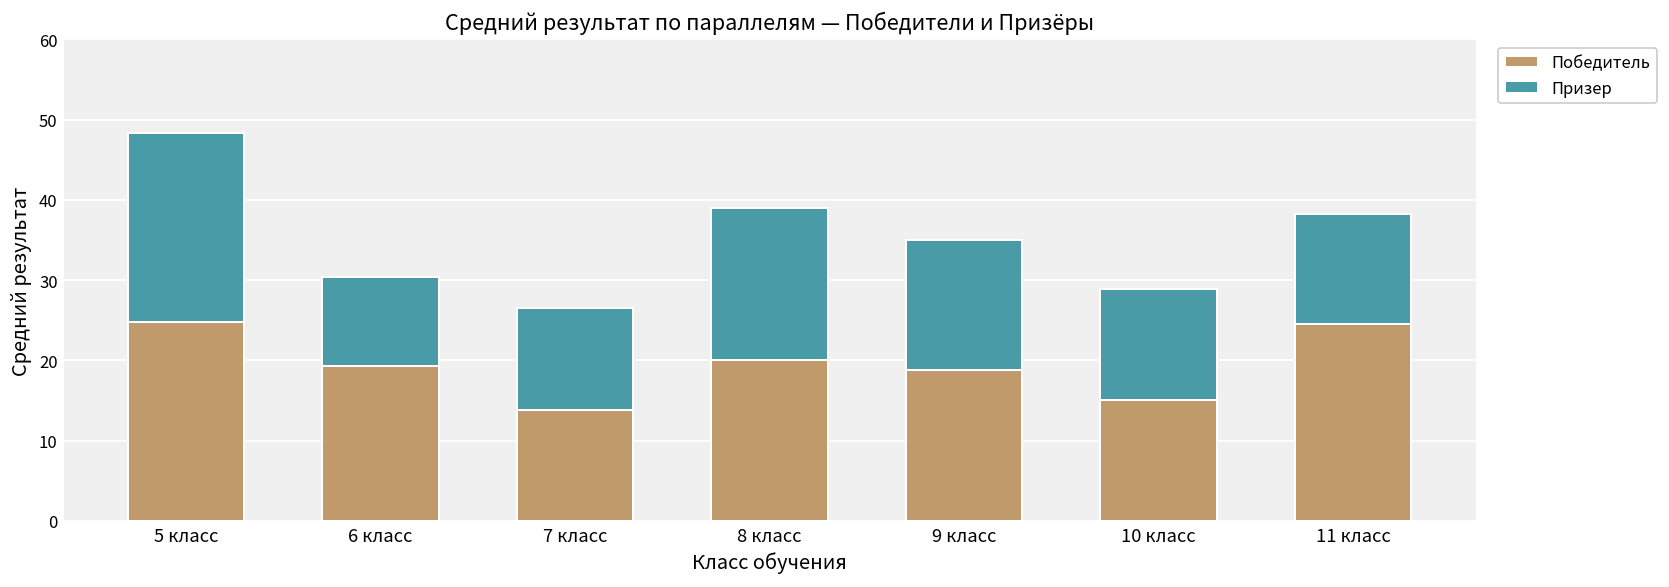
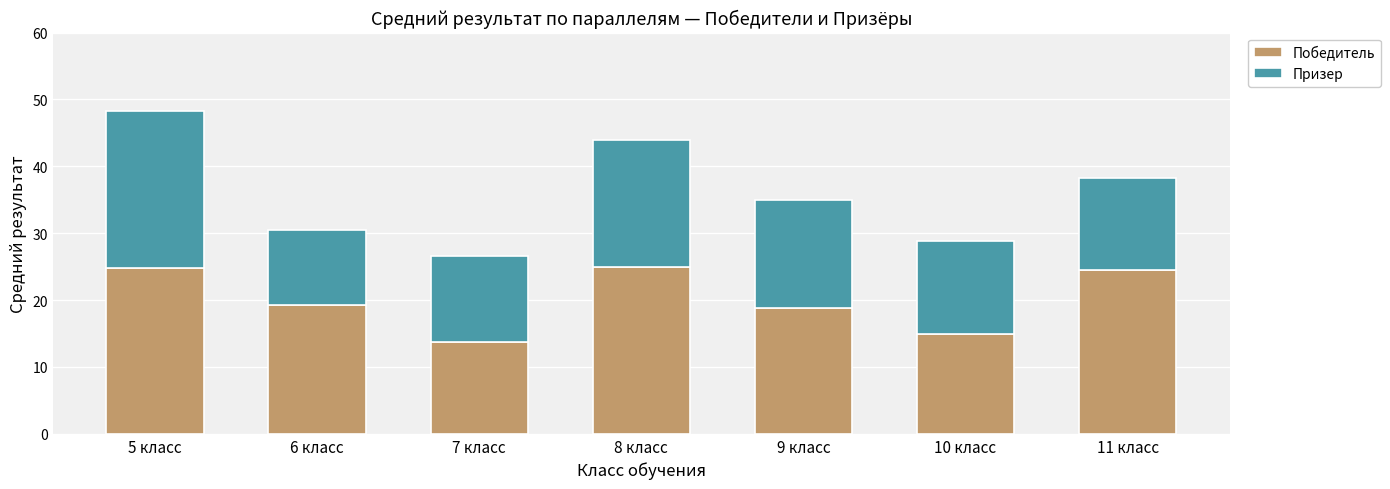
  {
    "Победитель": {
      "5 класс": 25,
      "6 класс": 19,
      "7 класс": 14,
-     "8 класс": 20,
+     "8 класс": 25,
      "9 класс": 19,
      "10 класс": 15,
      "11 класс": 25
    },
    "Призер": {
      "5 класс": 23,
      "6 класс": 11,
      "7 класс": 13,
      "8 класс": 19,
      "9 класс": 16,
      "10 класс": 14,
      "11 класс": 14
    }
  }
